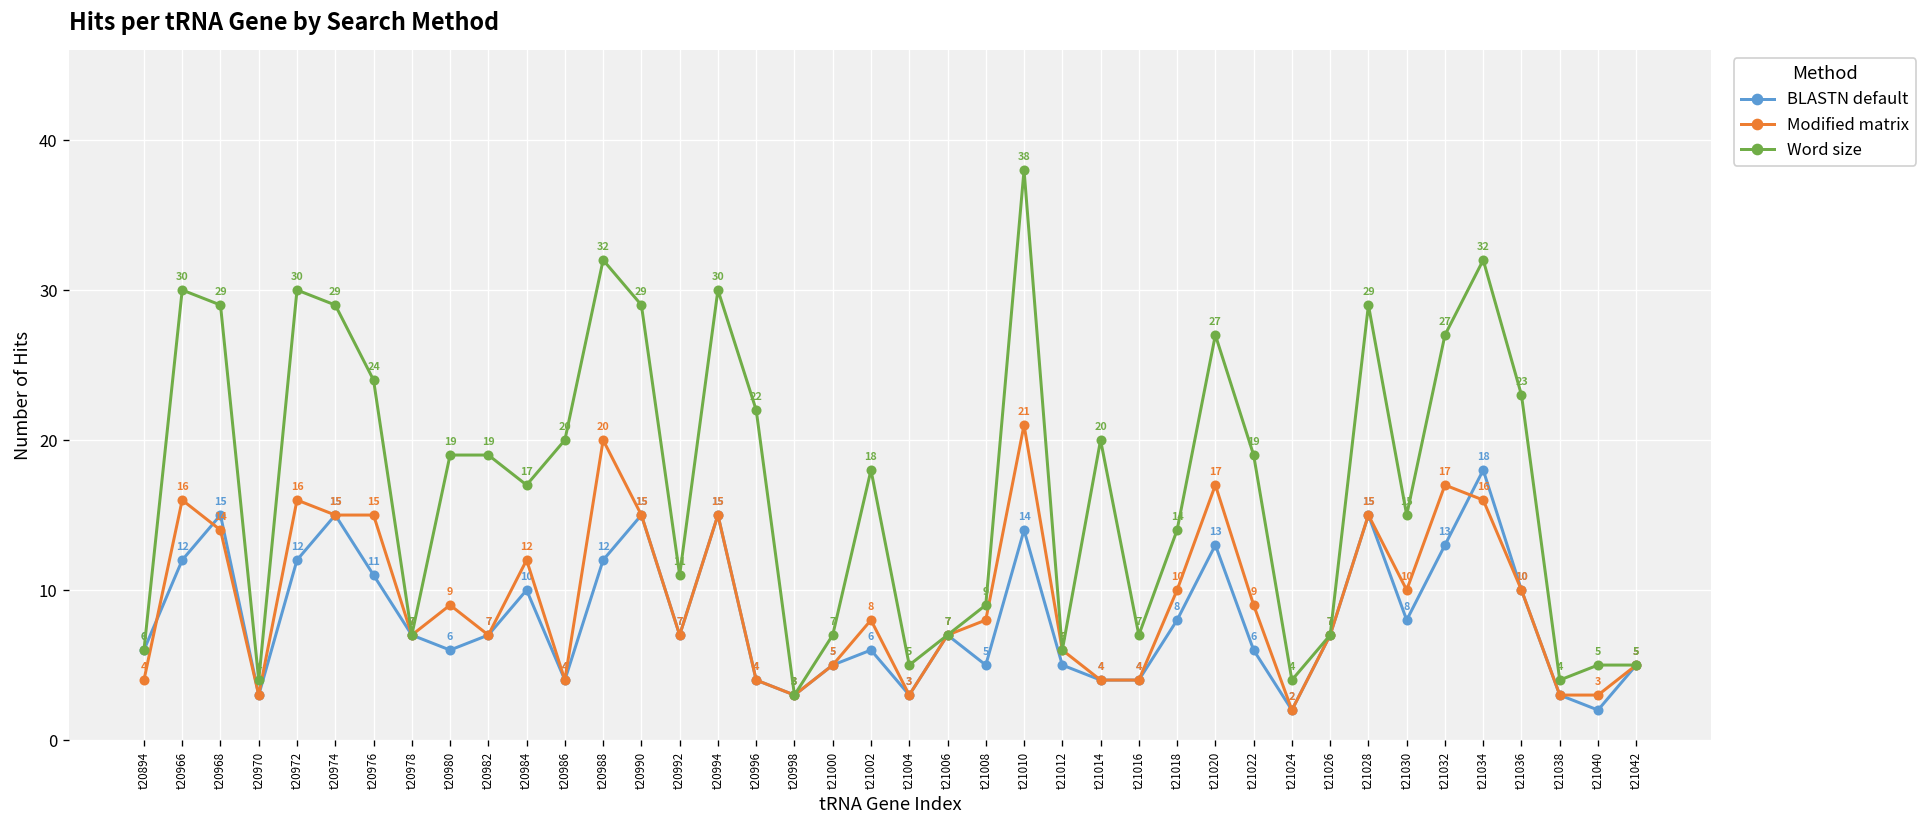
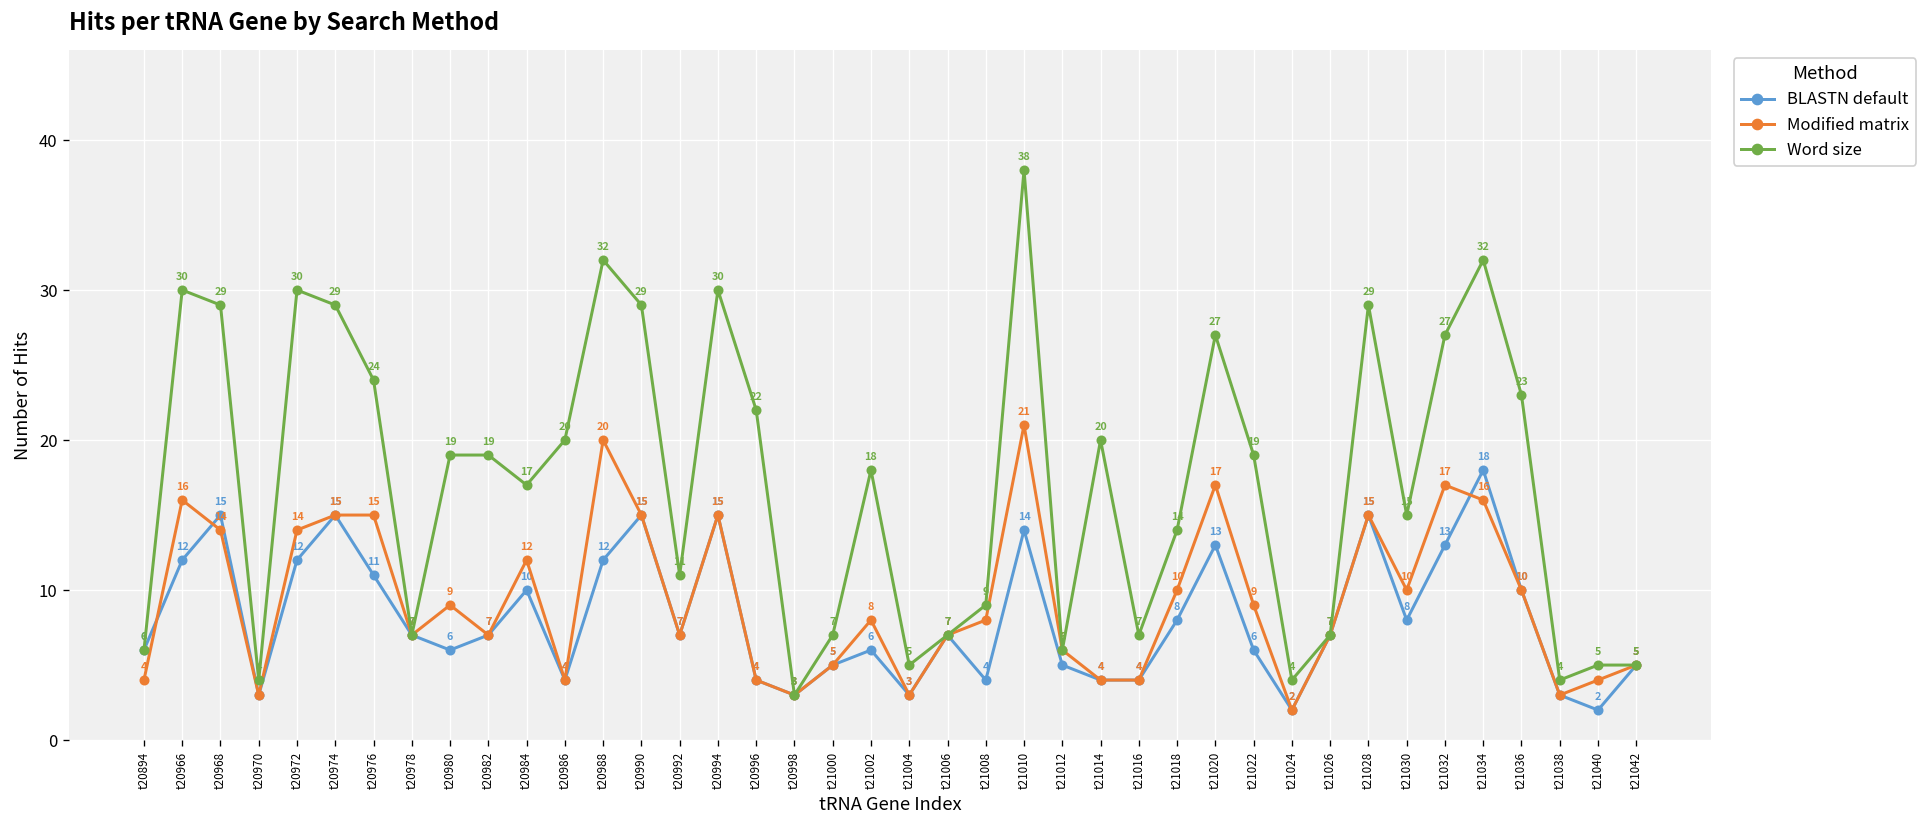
  {
    "BLASTN default": {
      "t20966": 12,
      "t20968": 15,
      "t20972": 12,
      "t20976": 11,
      "t20980": 6,
      "t20984": 10,
      "t20988": 12,
      "t21002": 6,
-     "t21008": 5,
+     "t21008": 4,
      "t21010": 14,
      "t21018": 8,
      "t21020": 13,
      "t21022": 6,
      "t21030": 8,
      "t21032": 13,
      "t21034": 18,
      "t21040": 2
    },
    "Modified matrix": {
      "t20894": 4,
      "t20966": 16,
-     "t20972": 16,
+     "t20972": 14,
      "t20976": 15,
      "t20980": 9,
      "t20984": 12,
      "t20988": 20,
      "t21002": 8,
      "t21010": 21,
      "t21018": 10,
      "t21020": 17,
      "t21022": 9,
      "t21030": 10,
      "t21032": 17,
      "t21034": 16,
-     "t21040": 3
+     "t21040": 4
    },
    "Word size": {
      "t20966": 30,
      "t20968": 29,
      "t20972": 30,
      "t20974": 29,
      "t20976": 24,
      "t20980": 19,
      "t20982": 19,
      "t20984": 17,
      "t20986": 20,
      "t20988": 32,
      "t20990": 29,
      "t20992": 11,
      "t20994": 30,
      "t20996": 22,
      "t21000": 7,
      "t21002": 18,
      "t21004": 5,
      "t21008": 9,
      "t21010": 38,
      "t21014": 20,
      "t21016": 7,
      "t21018": 14,
      "t21020": 27,
      "t21022": 19,
      "t21024": 4,
      "t21028": 29,
      "t21030": 15,
      "t21032": 27,
      "t21034": 32,
      "t21036": 23,
      "t21038": 4,
      "t21040": 5
    }
  }
